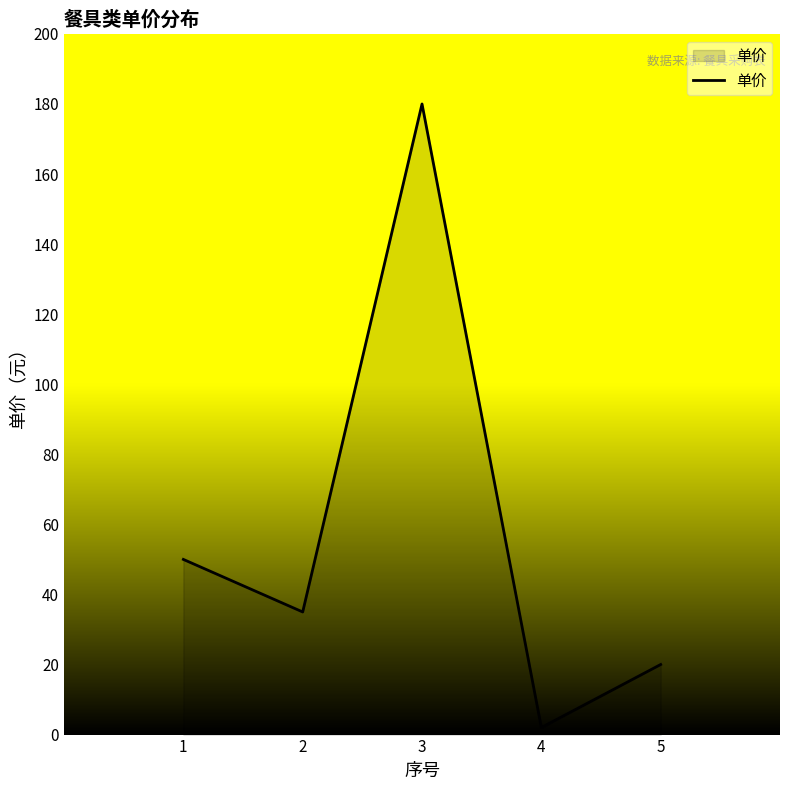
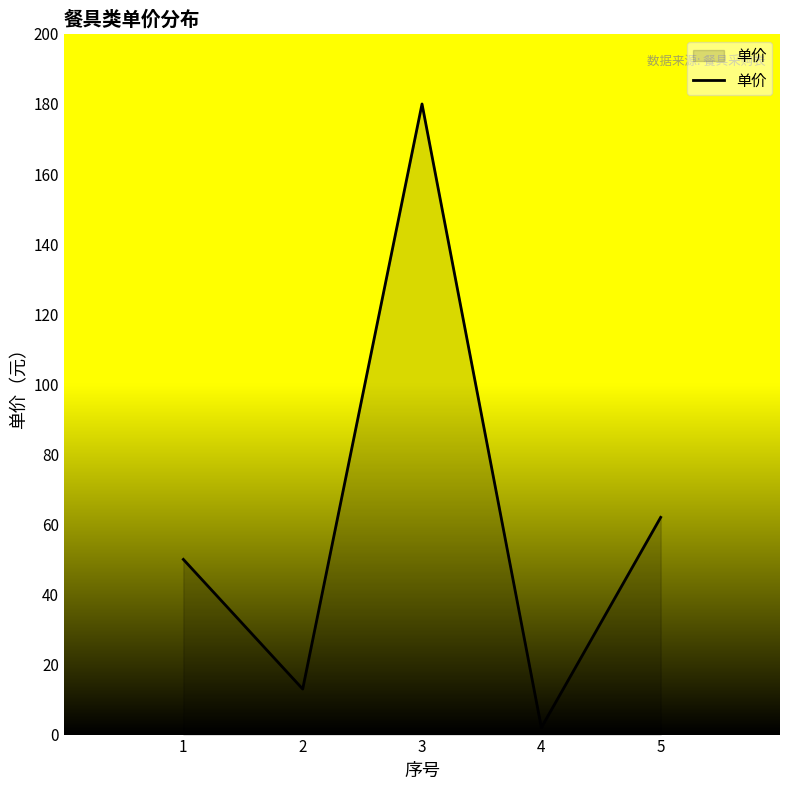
  {
    "1": 50,
-   "2": 35,
+   "2": 13,
    "3": 180,
    "4": 2,
-   "5": 20
+   "5": 62
  }
